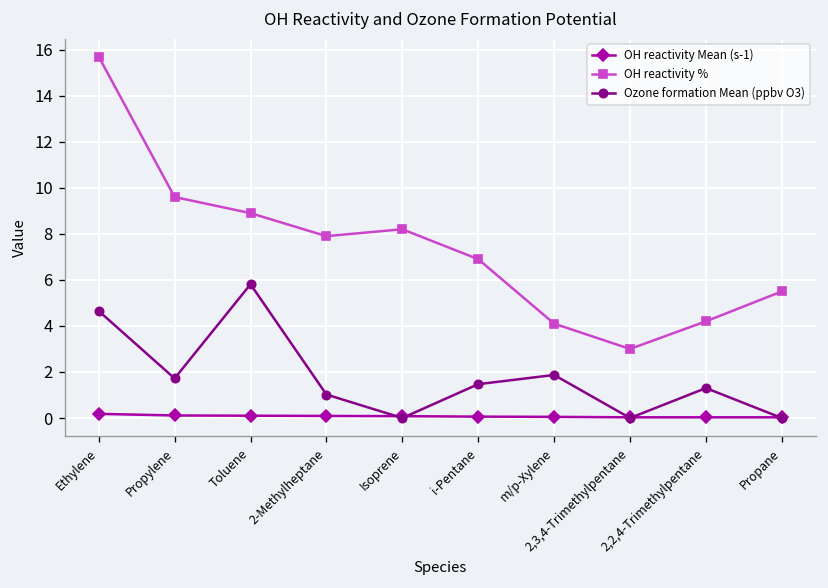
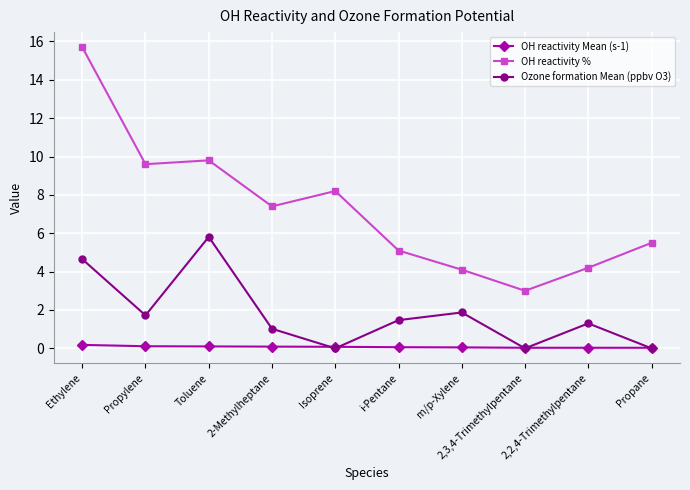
  {
    "OH reactivity %": {
      "Ethylene": 15.7,
      "Propylene": 9.6,
-     "Toluene": 8.9,
-     "2-Methylheptane": 7.9,
+     "Toluene": 9.8,
+     "2-Methylheptane": 7.4,
      "Isoprene": 8.2,
-     "i-Pentane": 6.9,
+     "i-Pentane": 5.1,
      "m/p-Xylene": 4.1,
      "2,3,4-Trimethylpentane": 3.0,
      "2,2,4-Trimethylpentane": 4.2,
      "Propane": 5.5
    }
  }
